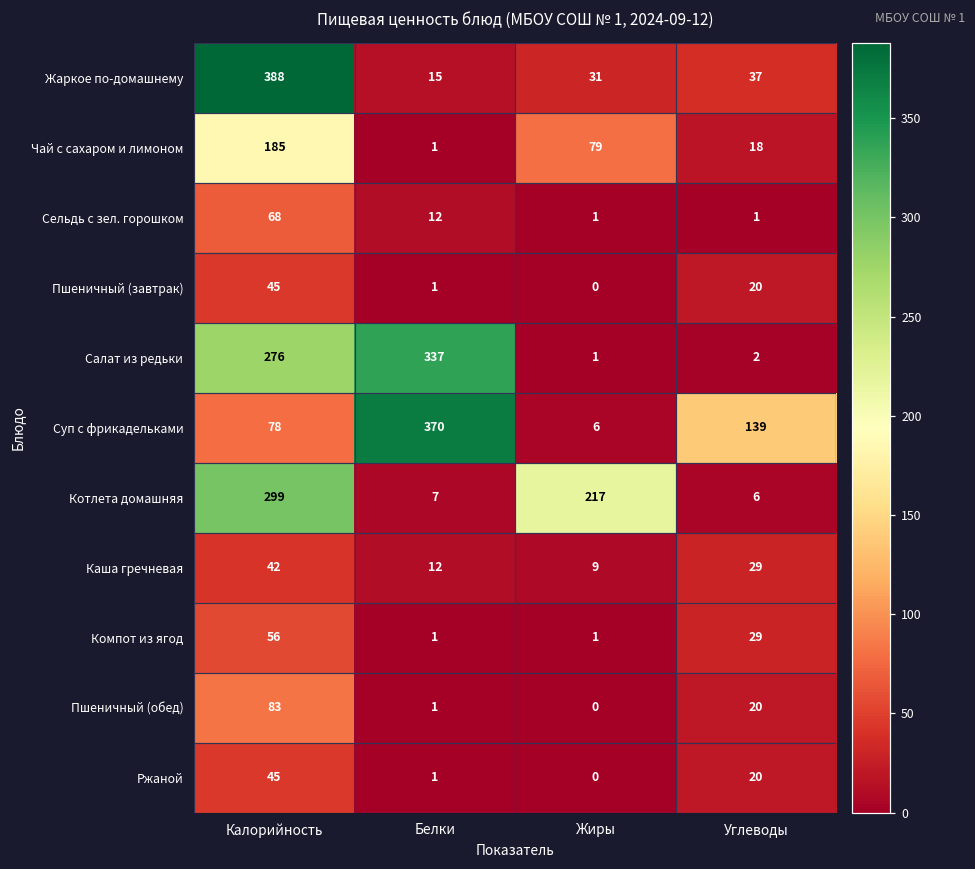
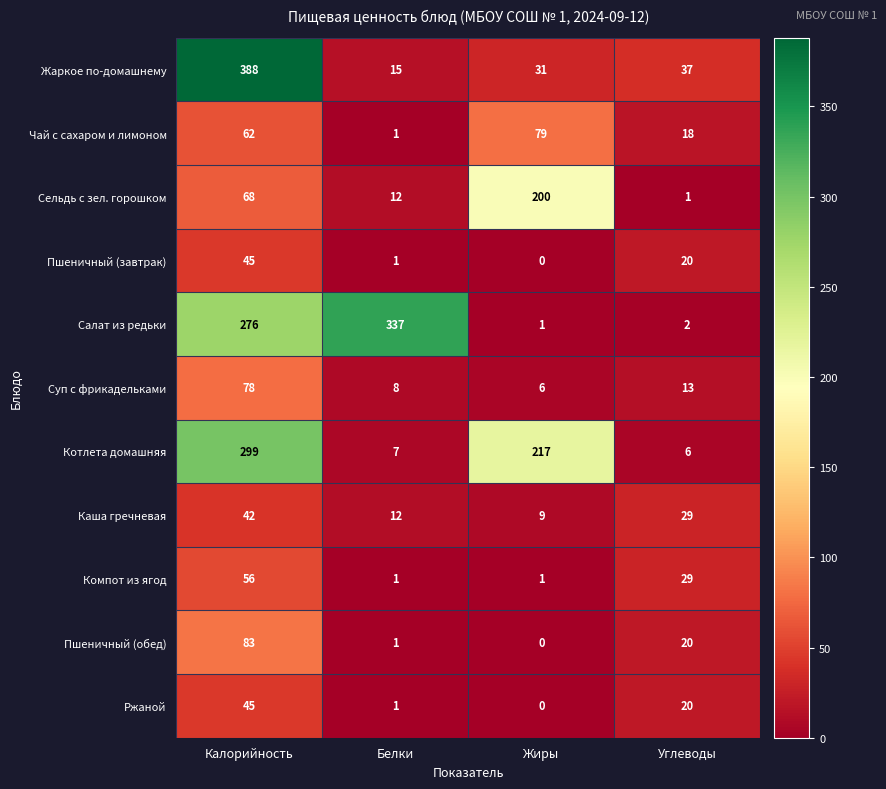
  {
    "Жаркое по-домашнему": {
      "Калорийность": 388,
      "Белки": 15,
      "Жиры": 31,
      "Углеводы": 37
    },
    "Чай с сахаром и лимоном": {
-     "Калорийность": 185,
+     "Калорийность": 62,
      "Белки": 1,
      "Жиры": 79,
      "Углеводы": 18
    },
    "Сельдь с зел. горошком": {
      "Калорийность": 68,
      "Белки": 12,
-     "Жиры": 1,
+     "Жиры": 200,
      "Углеводы": 1
    },
    "Пшеничный (завтрак)": {
      "Калорийность": 45,
      "Белки": 1,
      "Жиры": 0,
      "Углеводы": 20
    },
    "Салат из редьки": {
      "Калорийность": 276,
      "Белки": 337,
      "Жиры": 1,
      "Углеводы": 2
    },
    "Суп с фрикадельками": {
      "Калорийность": 78,
-     "Белки": 370,
+     "Белки": 8,
      "Жиры": 6,
-     "Углеводы": 139
+     "Углеводы": 13
    },
    "Котлета домашняя": {
      "Калорийность": 299,
      "Белки": 7,
      "Жиры": 217,
      "Углеводы": 6
    },
    "Каша гречневая": {
      "Калорийность": 42,
      "Белки": 12,
      "Жиры": 9,
      "Углеводы": 29
    },
    "Компот из ягод": {
      "Калорийность": 56,
      "Белки": 1,
      "Жиры": 1,
      "Углеводы": 29
    },
    "Пшеничный (обед)": {
      "Калорийность": 83,
      "Белки": 1,
      "Жиры": 0,
      "Углеводы": 20
    },
    "Ржаной": {
      "Калорийность": 45,
      "Белки": 1,
      "Жиры": 0,
      "Углеводы": 20
    }
  }
